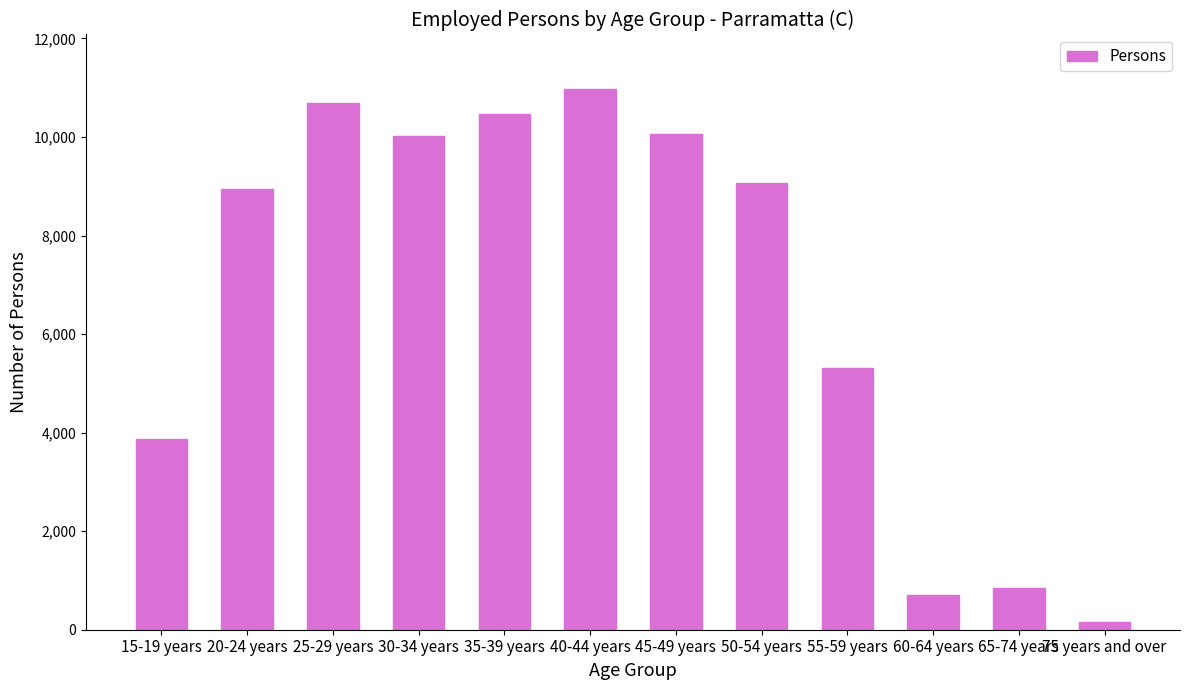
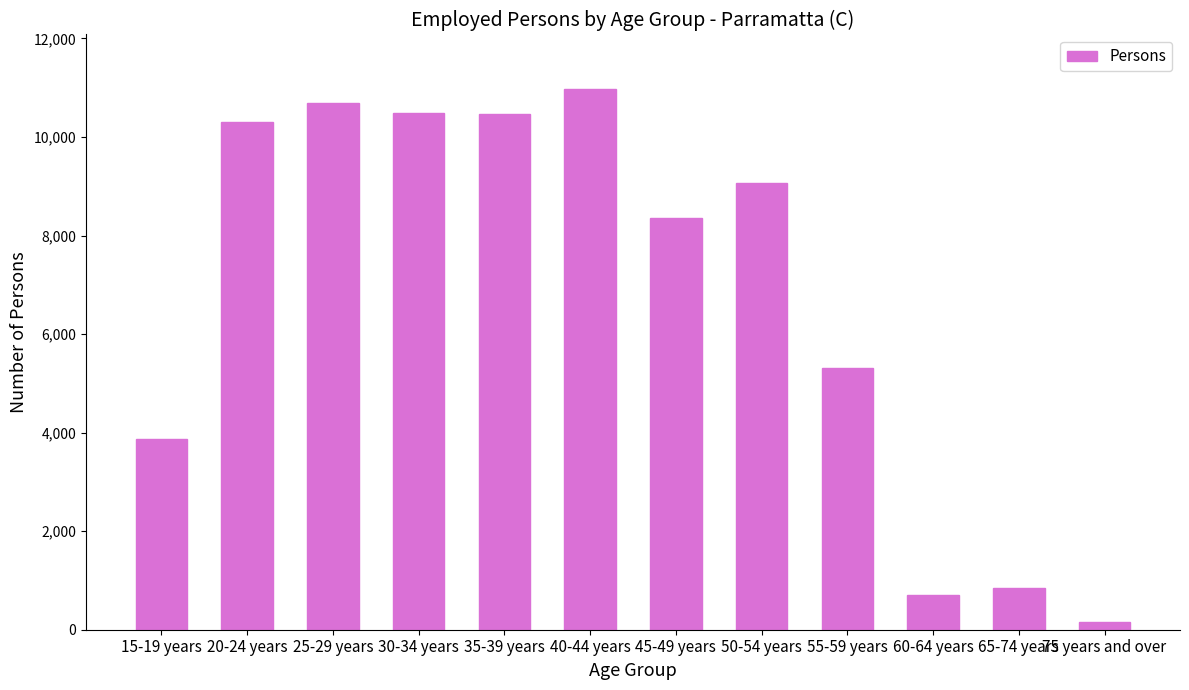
  {
    "15-19 years": "3,900",
-   "20-24 years": "8,900",
+   "20-24 years": "10,300",
    "25-29 years": "10,700",
-   "30-34 years": "10,000",
+   "30-34 years": "10,500",
    "35-39 years": "10,500",
    "40-44 years": "11,000",
-   "45-49 years": "10,100",
+   "45-49 years": "8,400",
    "50-54 years": "9,100",
    "55-59 years": "5,300",
    "60-64 years": "700",
    "75 years and over": "200"
  }
